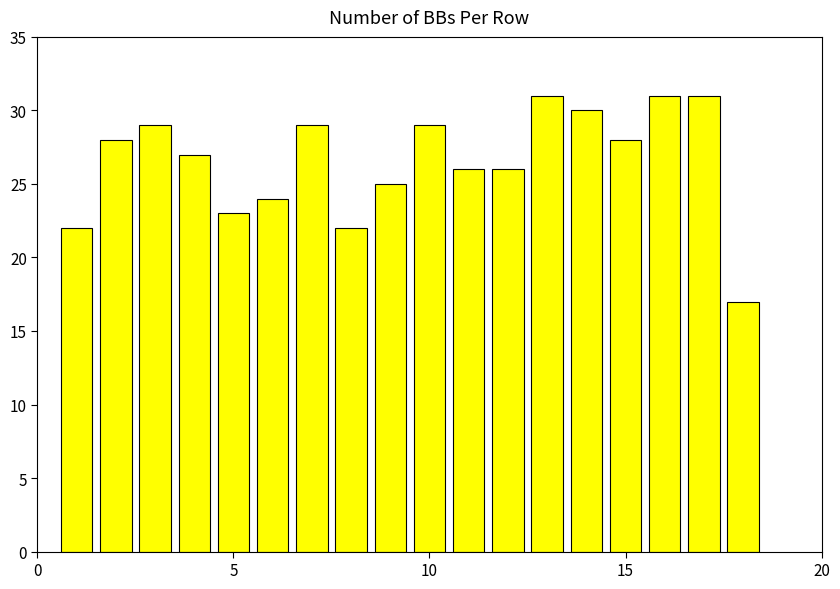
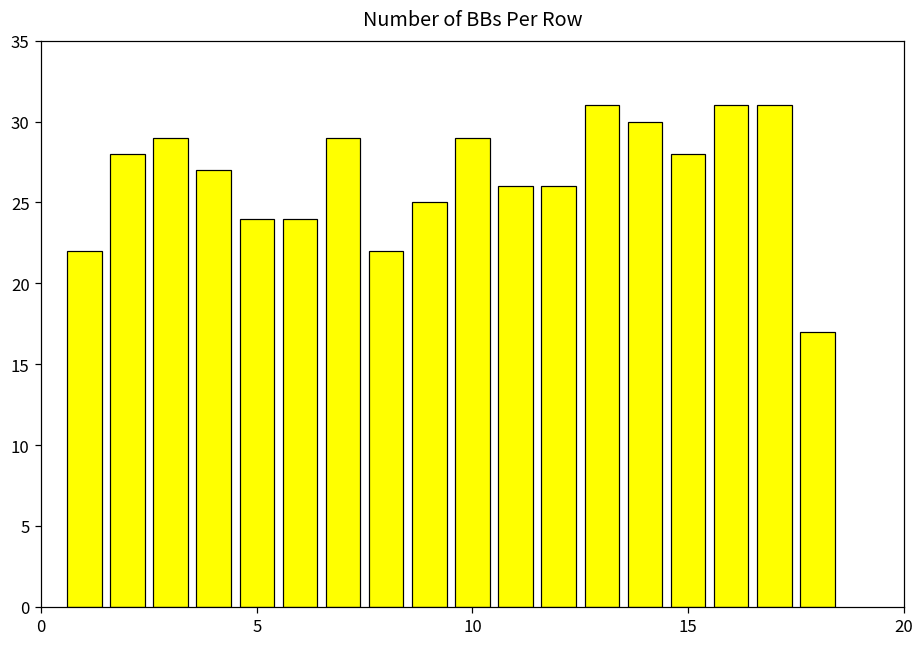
  {
-   "5": 23,
+   "5": 24,
    "10": 29,
    "15": 28
  }
